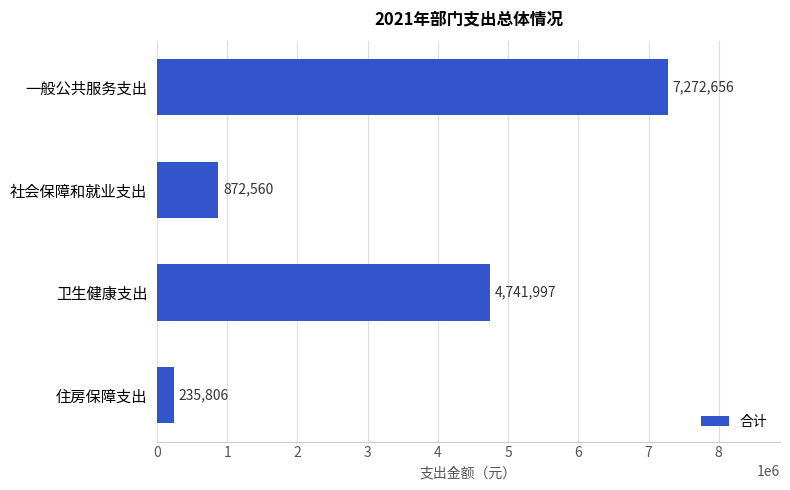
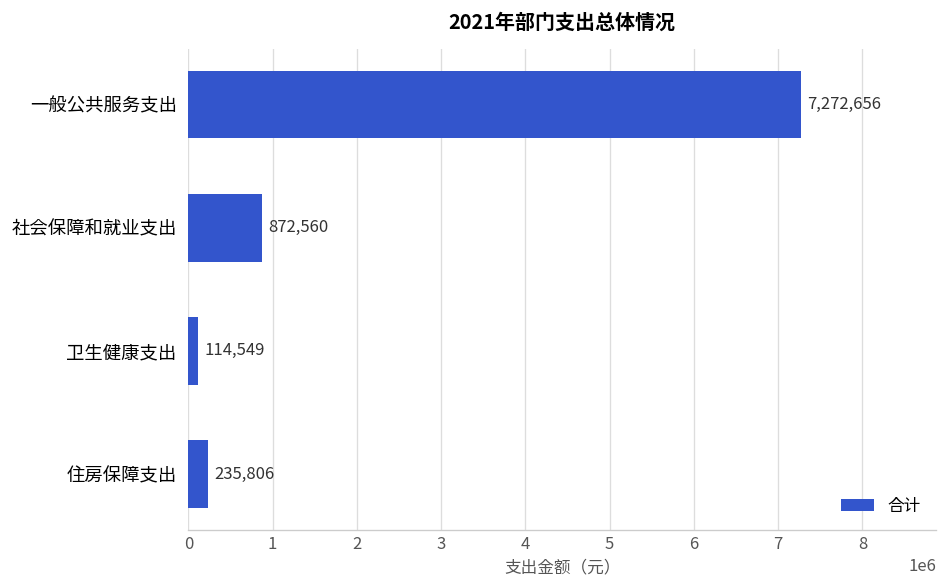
  {
    "一般公共服务支出": "7,272,656",
    "社会保障和就业支出": "872,560",
-   "卫生健康支出": "4,741,997",
+   "卫生健康支出": "114,549",
    "住房保障支出": "235,806"
  }
